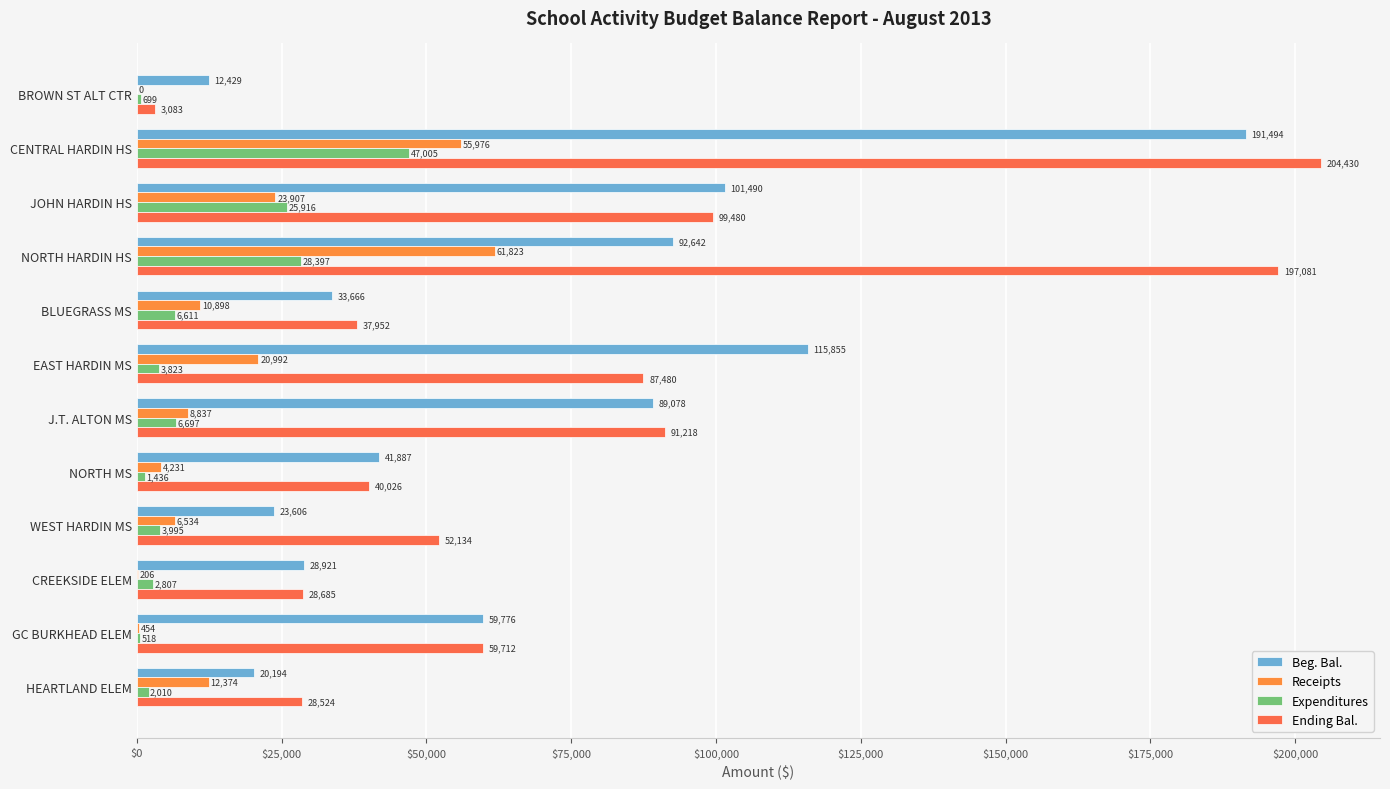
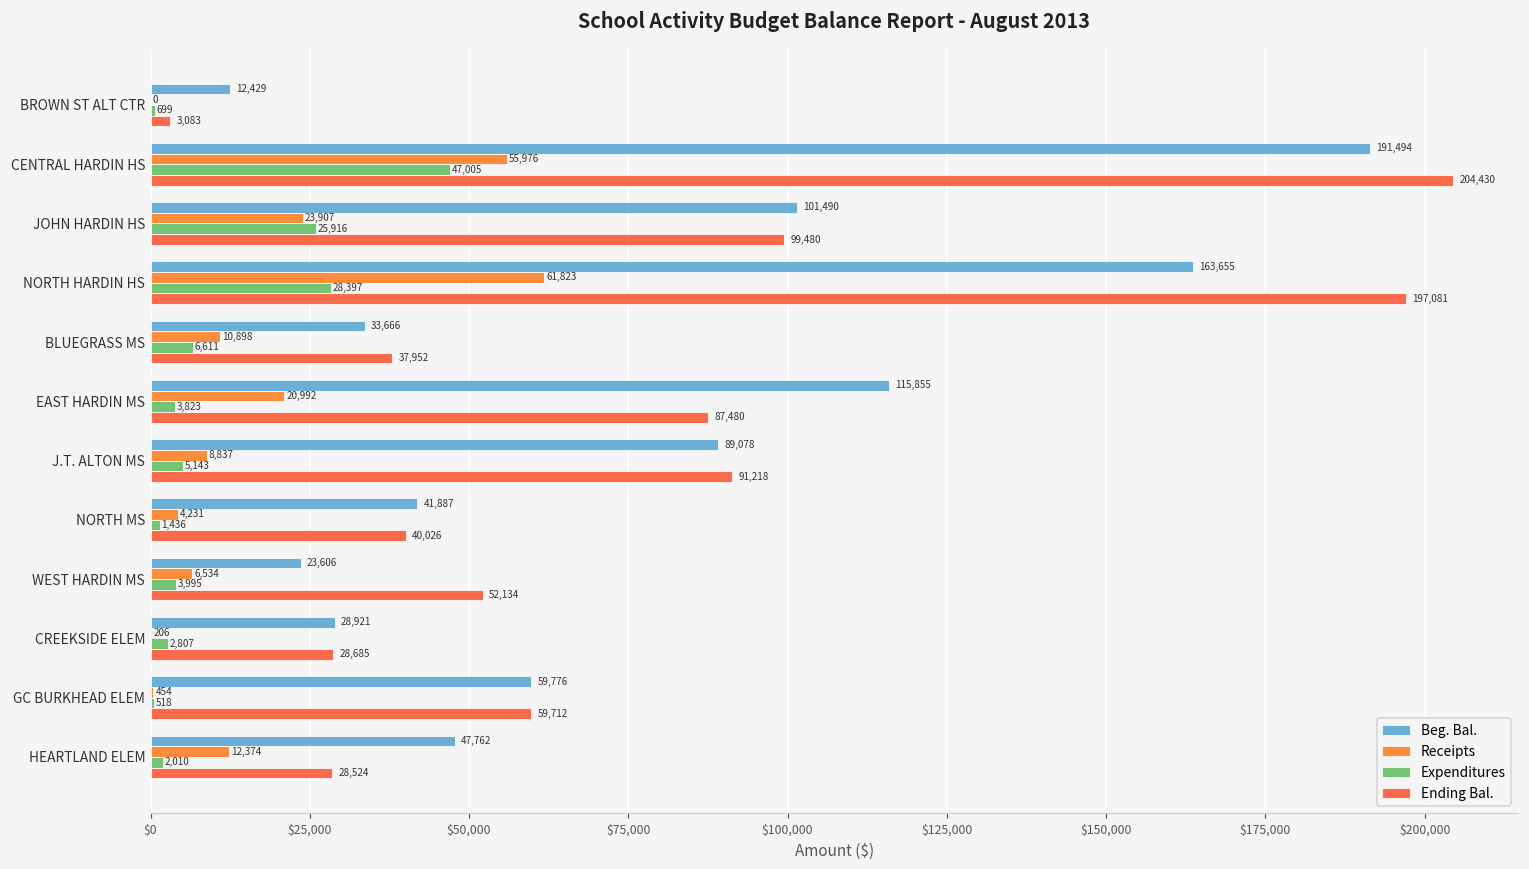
  {
    "Beg. Bal.": {
      "BROWN ST ALT CTR": "12,429",
      "CENTRAL HARDIN HS": "191,494",
      "JOHN HARDIN HS": "101,490",
-     "NORTH HARDIN HS": "92,642",
+     "NORTH HARDIN HS": "163,655",
      "BLUEGRASS MS": "33,666",
      "EAST HARDIN MS": "115,855",
      "J.T. ALTON MS": "89,078",
      "NORTH MS": "41,887",
      "WEST HARDIN MS": "23,606",
      "CREEKSIDE ELEM": "28,921",
      "GC BURKHEAD ELEM": "59,776",
-     "HEARTLAND ELEM": "20,194"
+     "HEARTLAND ELEM": "47,762"
    },
    "Expenditures": {
      "BROWN ST ALT CTR": "699",
      "CENTRAL HARDIN HS": "47,005",
      "JOHN HARDIN HS": "25,916",
      "NORTH HARDIN HS": "28,397",
      "BLUEGRASS MS": "6,611",
      "EAST HARDIN MS": "3,823",
-     "J.T. ALTON MS": "6,697",
+     "J.T. ALTON MS": "5,143",
      "NORTH MS": "1,436",
      "WEST HARDIN MS": "3,995",
      "CREEKSIDE ELEM": "2,807",
      "GC BURKHEAD ELEM": "518",
      "HEARTLAND ELEM": "2,010"
    }
  }
